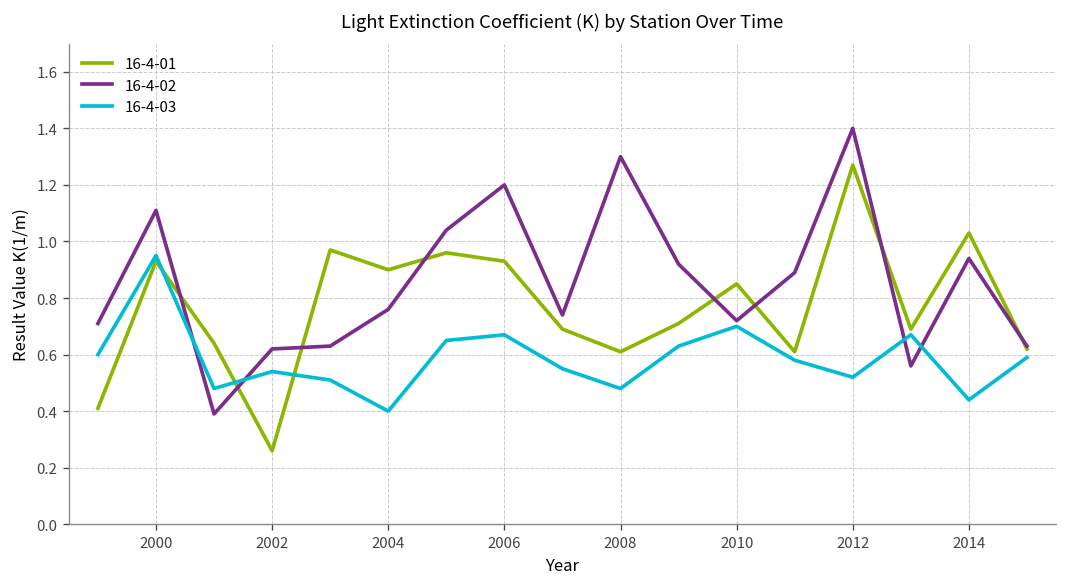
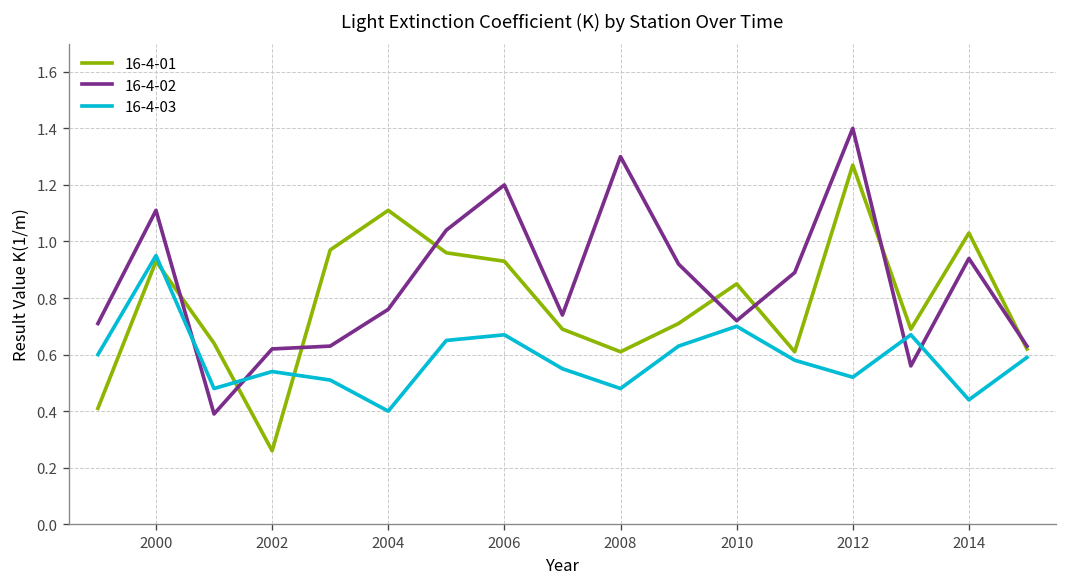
  {
    "16-4-01": {
      "2000": 0.93,
      "2002": 0.26,
-     "2004": 0.90,
+     "2004": 1.11,
      "2006": 0.93,
      "2008": 0.61,
      "2010": 0.85,
      "2012": 1.27,
      "2014": 1.03
    },
    "16-4-02": {
      "2000": 1.11,
      "2002": 0.62,
      "2004": 0.76,
      "2006": 1.20,
      "2008": 1.30,
      "2010": 0.72,
      "2012": 1.40,
      "2014": 0.94
    },
    "16-4-03": {
      "2000": 0.95,
      "2002": 0.54,
      "2004": 0.40,
      "2006": 0.67,
      "2008": 0.48,
      "2010": 0.70,
      "2012": 0.52,
      "2014": 0.44
    }
  }
